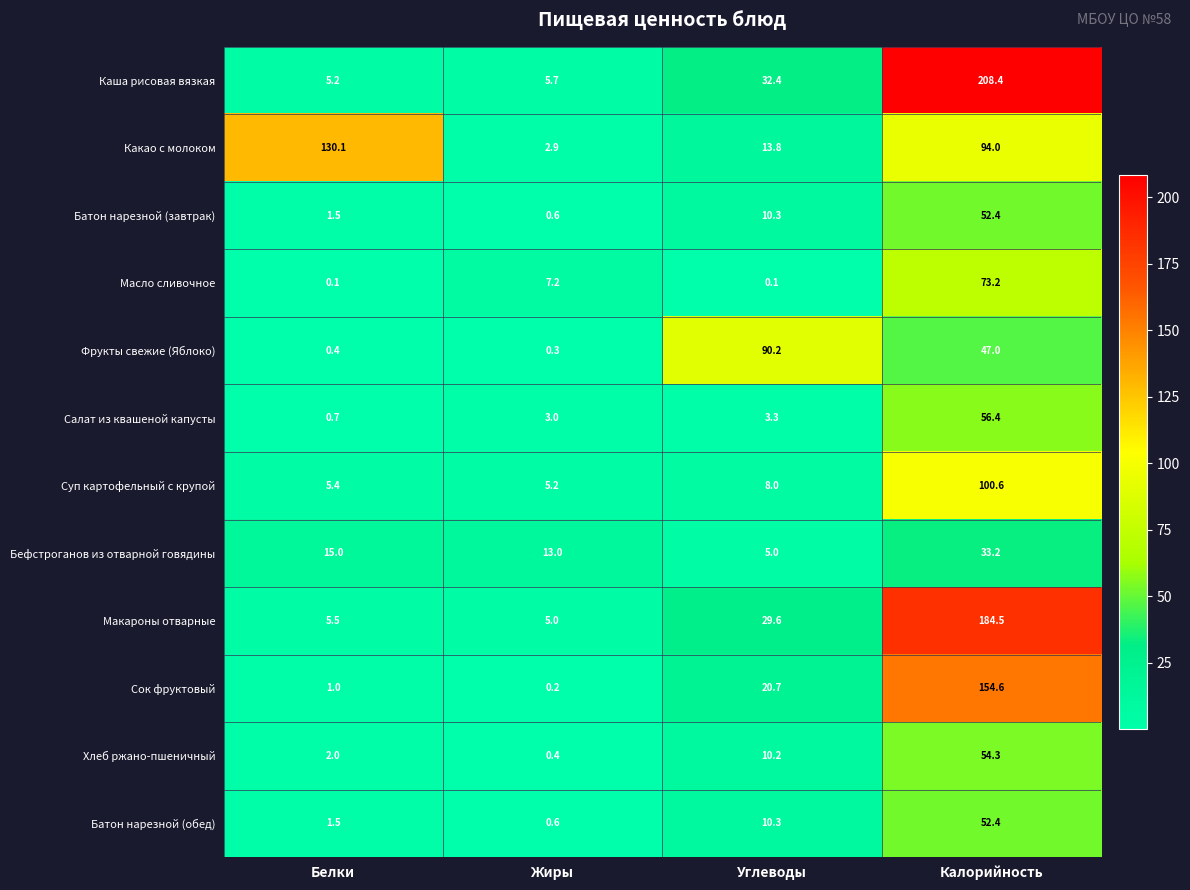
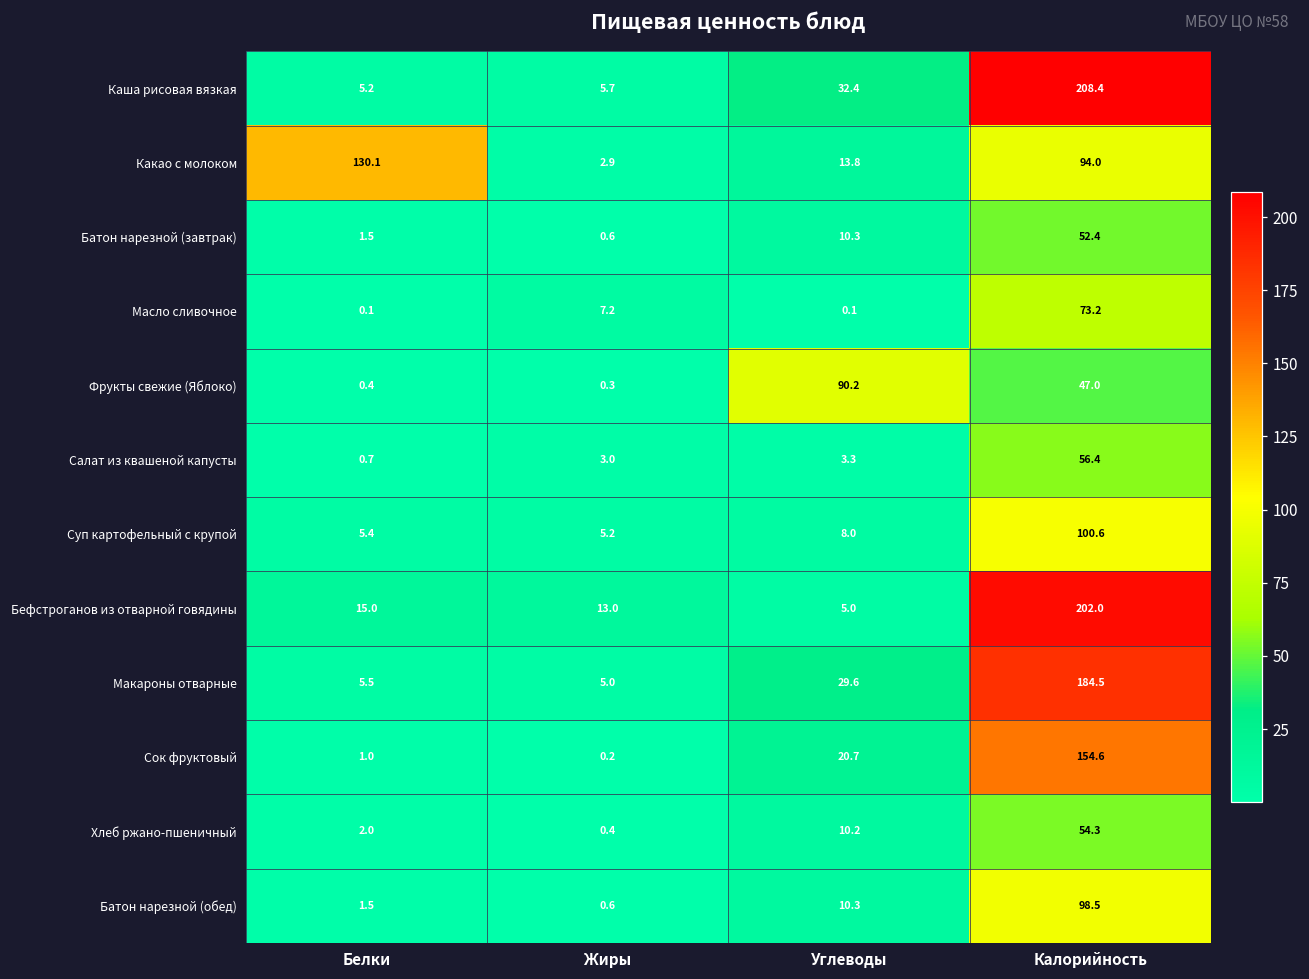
  {
    "Каша рисовая вязкая": {
      "Белки": 5.2,
      "Жиры": 5.7,
      "Углеводы": 32.4,
      "Калорийность": 208.4
    },
    "Какао с молоком": {
      "Белки": 130.1,
      "Жиры": 2.9,
      "Углеводы": 13.8,
      "Калорийность": 94.0
    },
    "Батон нарезной (завтрак)": {
      "Белки": 1.5,
      "Жиры": 0.6,
      "Углеводы": 10.3,
      "Калорийность": 52.4
    },
    "Масло сливочное": {
      "Белки": 0.1,
      "Жиры": 7.2,
      "Углеводы": 0.1,
      "Калорийность": 73.2
    },
    "Фрукты свежие (Яблоко)": {
      "Белки": 0.4,
      "Жиры": 0.3,
      "Углеводы": 90.2,
      "Калорийность": 47.0
    },
    "Салат из квашеной капусты": {
      "Белки": 0.7,
      "Жиры": 3.0,
      "Углеводы": 3.3,
      "Калорийность": 56.4
    },
    "Суп картофельный с крупой": {
      "Белки": 5.4,
      "Жиры": 5.2,
      "Углеводы": 8.0,
      "Калорийность": 100.6
    },
    "Бефстроганов из отварной говядины": {
      "Белки": 15.0,
      "Жиры": 13.0,
      "Углеводы": 5.0,
-     "Калорийность": 33.2
+     "Калорийность": 202.0
    },
    "Макароны отварные": {
      "Белки": 5.5,
      "Жиры": 5.0,
      "Углеводы": 29.6,
      "Калорийность": 184.5
    },
    "Сок фруктовый": {
      "Белки": 1.0,
      "Жиры": 0.2,
      "Углеводы": 20.7,
      "Калорийность": 154.6
    },
    "Хлеб ржано-пшеничный": {
      "Белки": 2.0,
      "Жиры": 0.4,
      "Углеводы": 10.2,
      "Калорийность": 54.3
    },
    "Батон нарезной (обед)": {
      "Белки": 1.5,
      "Жиры": 0.6,
      "Углеводы": 10.3,
-     "Калорийность": 52.4
+     "Калорийность": 98.5
    }
  }
